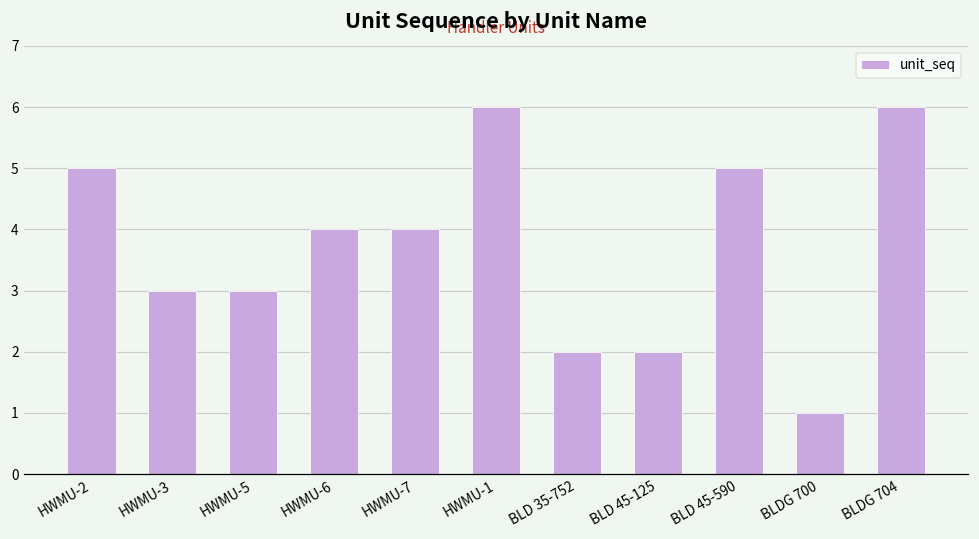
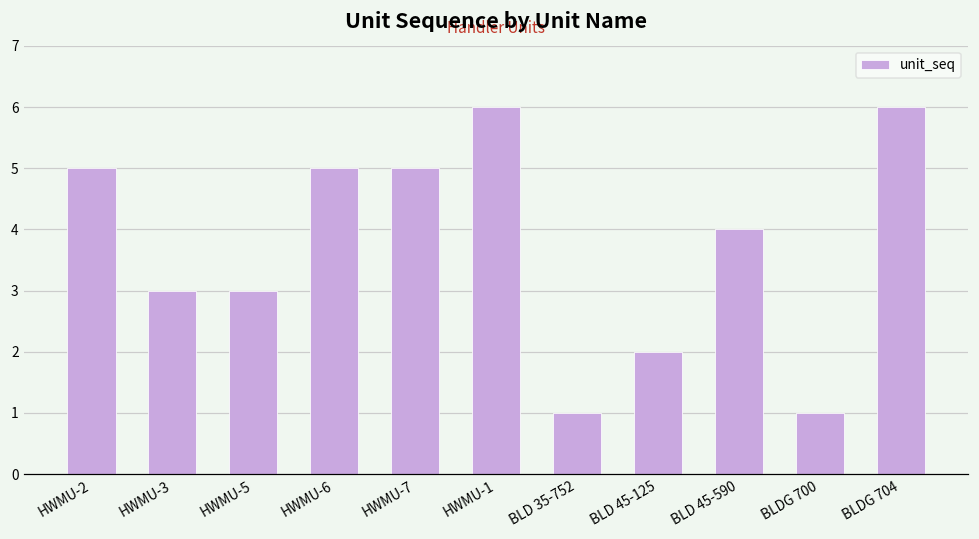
  {
    "HWMU-2": 5,
    "HWMU-3": 3,
    "HWMU-5": 3,
-   "HWMU-6": 4,
-   "HWMU-7": 4,
+   "HWMU-6": 5,
+   "HWMU-7": 5,
    "HWMU-1": 6,
-   "BLD 35-752": 2,
+   "BLD 35-752": 1,
    "BLD 45-125": 2,
-   "BLD 45-590": 5,
+   "BLD 45-590": 4,
    "BLDG 700": 1,
    "BLDG 704": 6
  }
